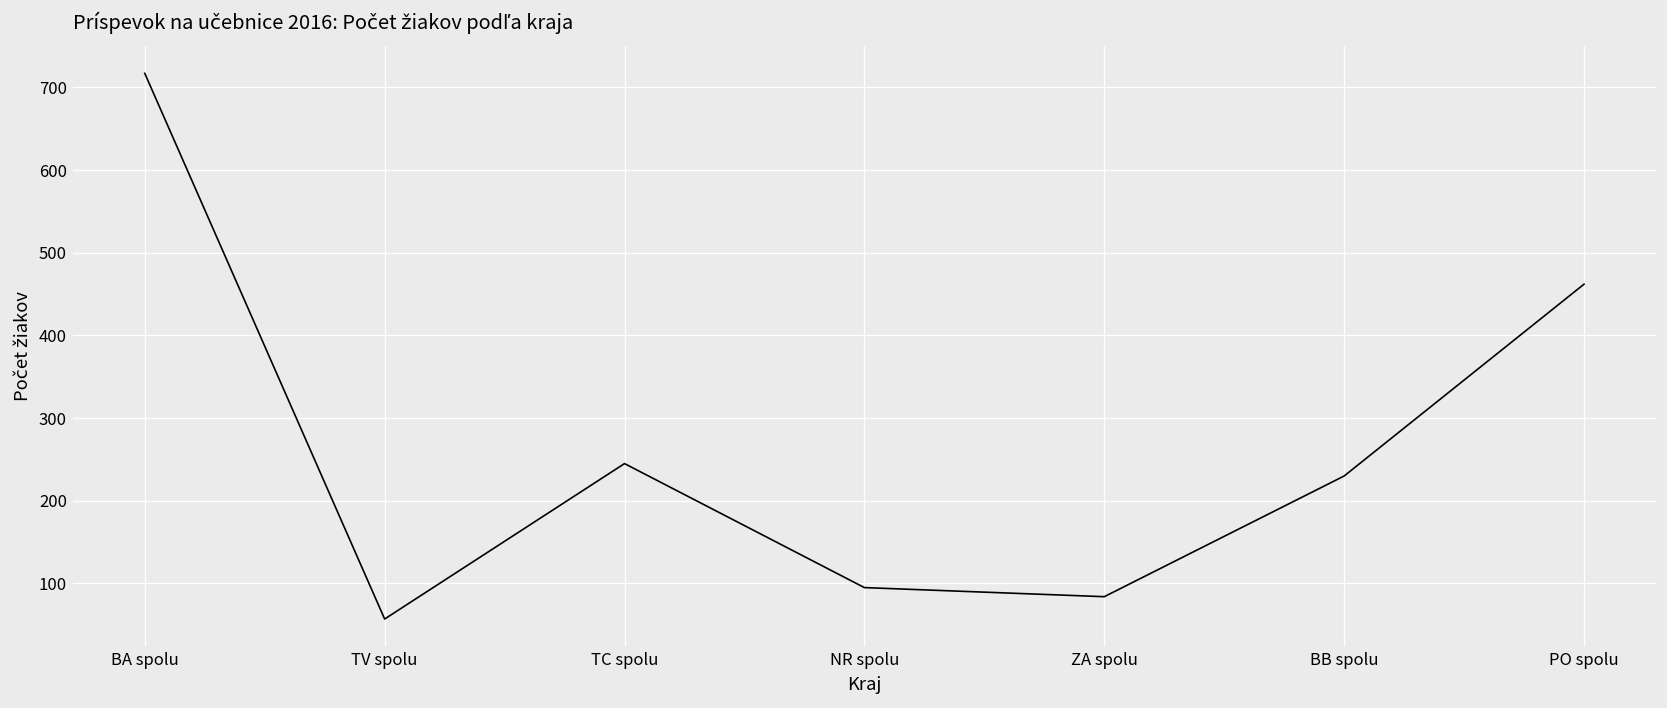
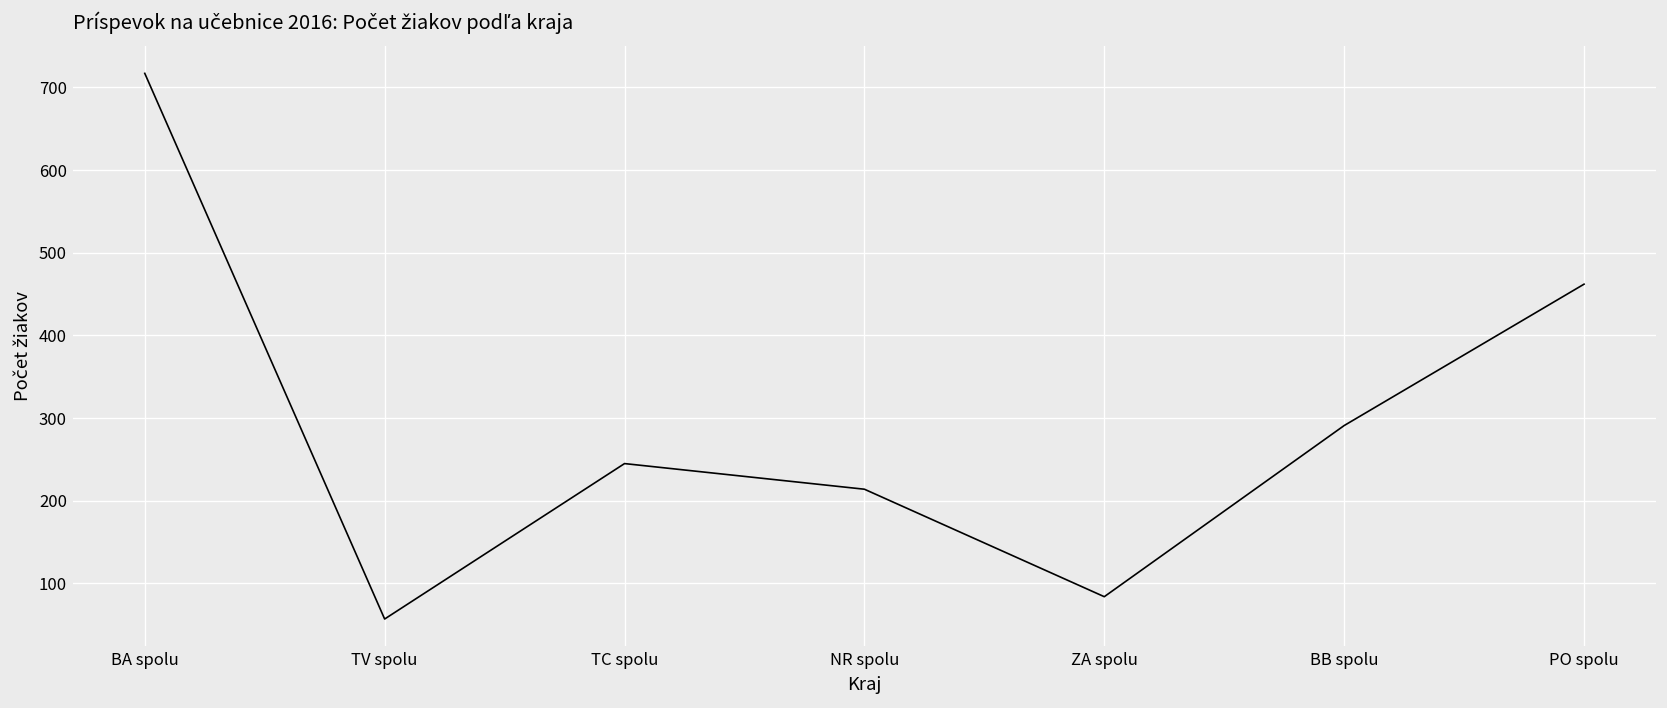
  {
    "BA spolu": 720,
    "TV spolu": 60,
    "TC spolu": 250,
-   "NR spolu": 100,
+   "NR spolu": 210,
    "ZA spolu": 80,
-   "BB spolu": 230,
+   "BB spolu": 290,
    "PO spolu": 460
  }
